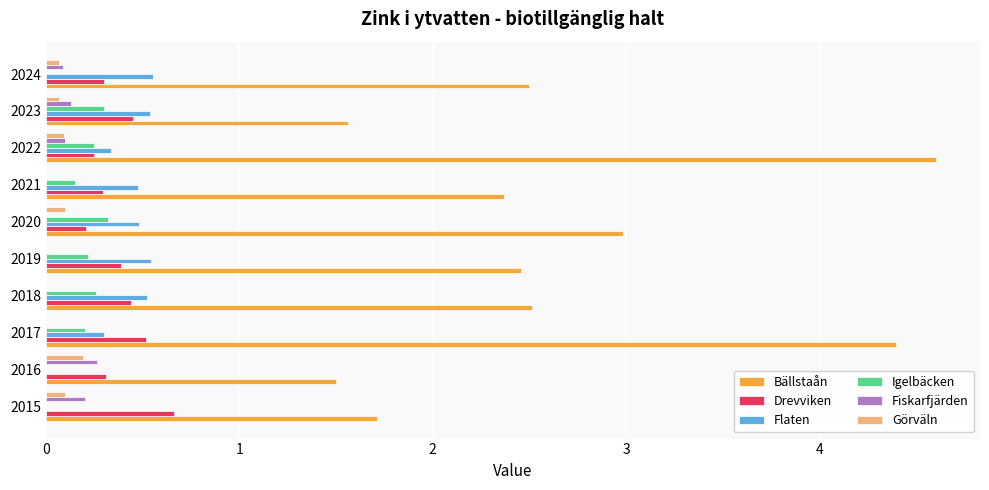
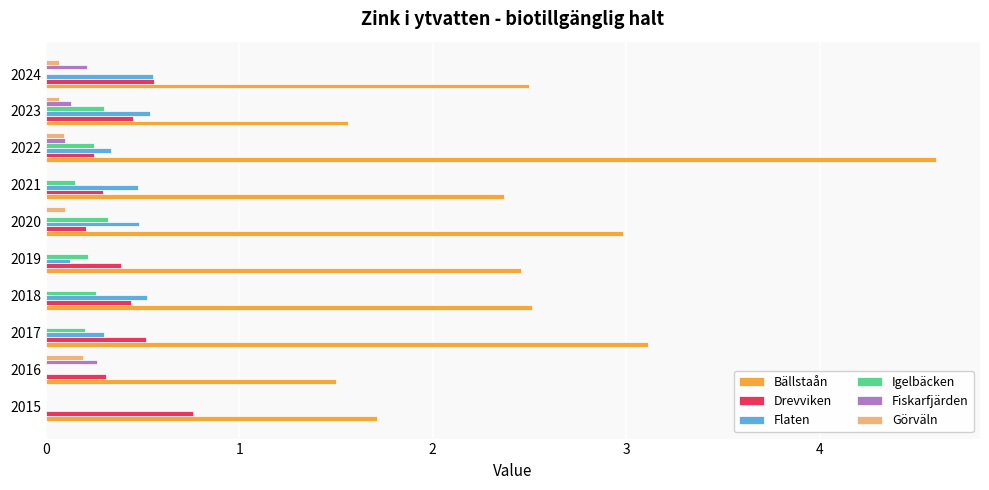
  {
    "Bällstaån": {
      "2024": 2.50,
      "2023": 1.56,
      "2022": 4.60,
      "2021": 2.37,
      "2020": 2.98,
      "2019": 2.46,
      "2018": 2.51,
-     "2017": 4.40,
+     "2017": 3.11,
      "2016": 1.50,
      "2015": 1.71
    },
    "Drevviken": {
-     "2024": 0.30,
+     "2024": 0.56,
      "2023": 0.45,
      "2022": 0.25,
      "2021": 0.29,
      "2020": 0.21,
      "2019": 0.39,
      "2018": 0.44,
      "2017": 0.52,
      "2016": 0.31,
-     "2015": 0.66
+     "2015": 0.76
    },
    "Flaten": {
      "2024": 0.56,
      "2023": 0.54,
      "2022": 0.34,
      "2021": 0.48,
      "2020": 0.48,
-     "2019": 0.54,
+     "2019": 0.12,
      "2018": 0.52,
      "2017": 0.30,
      "2016": 0.00,
      "2015": 0.00
    },
    "Igelbäcken": {
      "2024": 0.00,
      "2023": 0.30,
      "2022": 0.25,
      "2021": 0.15,
      "2020": 0.32,
      "2019": 0.22,
      "2018": 0.26,
      "2017": 0.20,
      "2016": 0.00,
      "2015": 0.00
    },
    "Fiskarfjärden": {
-     "2024": 0.09,
+     "2024": 0.21,
      "2023": 0.13,
      "2022": 0.10,
      "2021": 0.00,
      "2020": 0.00,
      "2019": 0.00,
      "2018": 0.00,
      "2017": 0.00,
      "2016": 0.27,
-     "2015": 0.2
+     "2015": 0.0
    },
    "Görväln": {
      "2024": 0.07,
      "2023": 0.07,
      "2022": 0.1,
      "2021": 0.0,
      "2020": 0.1,
      "2019": 0.0,
      "2018": 0.0,
      "2017": 0.0,
      "2016": 0.2,
-     "2015": 0.1
+     "2015": 0.0
    }
  }
